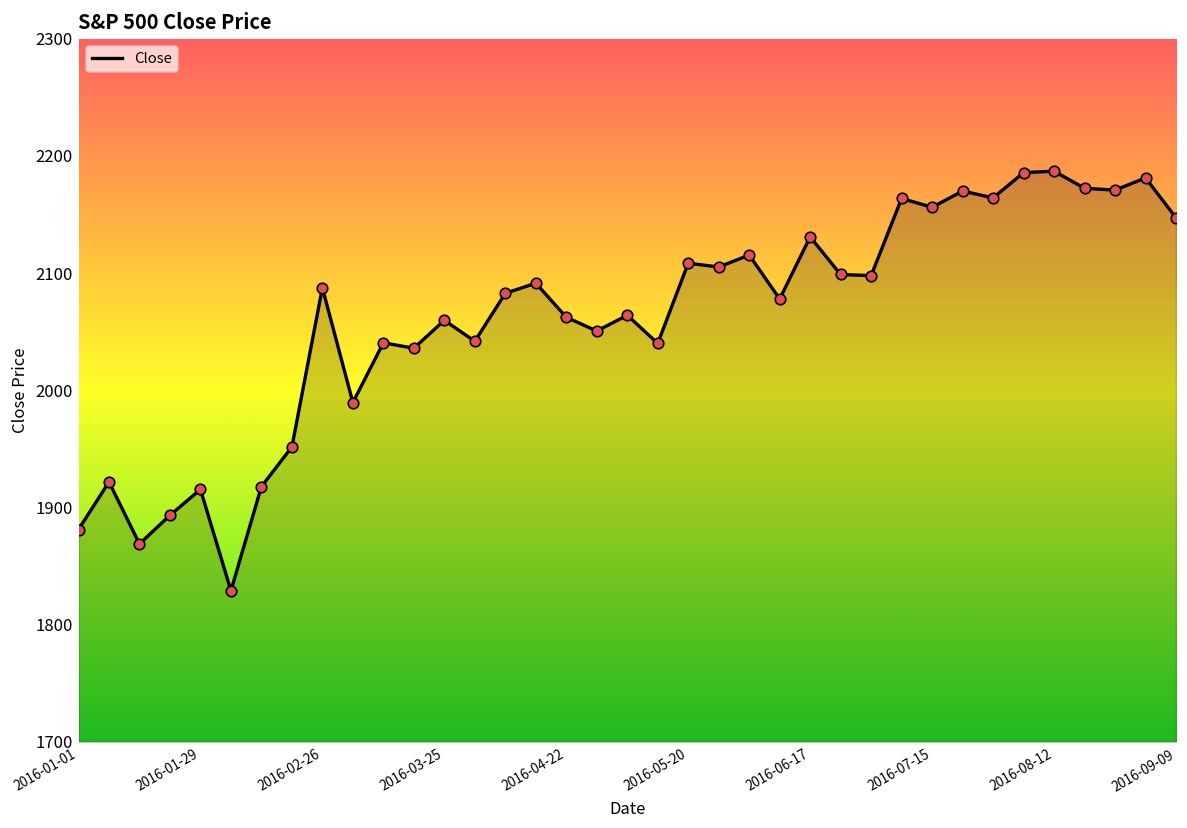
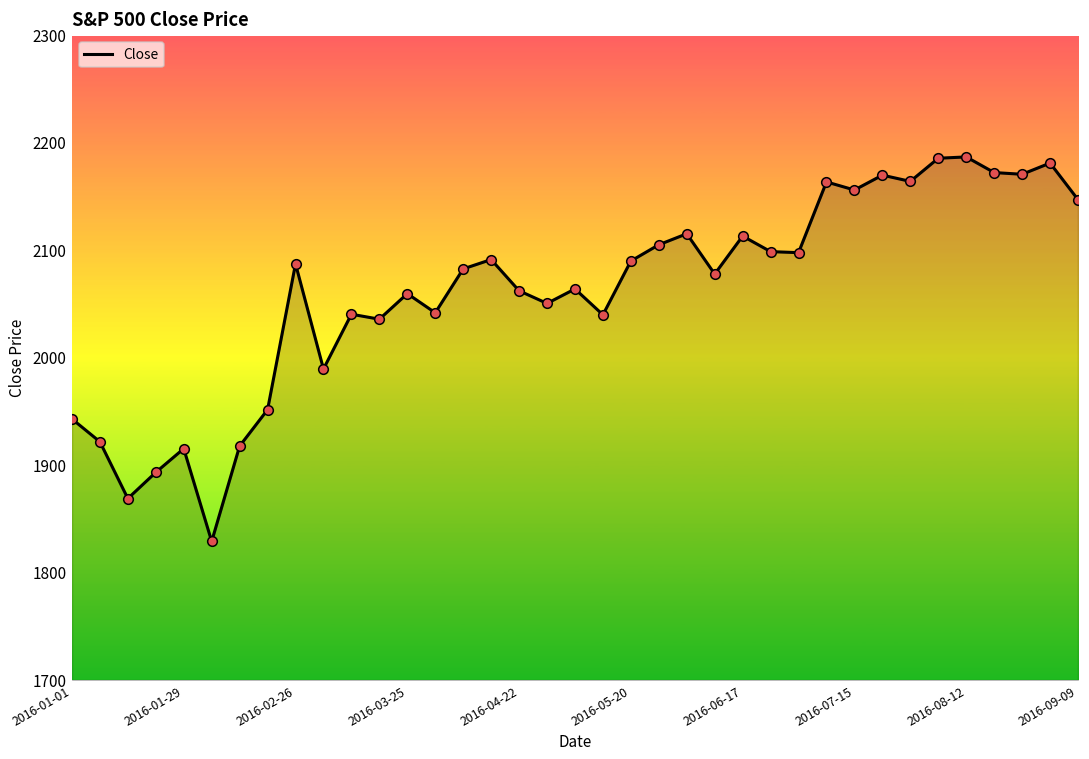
  {
-   "2016-01-01": 1880,
+   "2016-01-01": 1940,
    "2016-01-29": 1920,
    "2016-02-26": 2090,
    "2016-03-25": 2060,
    "2016-04-22": 2060,
-   "2016-05-20": 2110,
-   "2016-06-17": 2130,
+   "2016-05-20": 2090,
+   "2016-06-17": 2110,
    "2016-07-15": 2160,
    "2016-08-12": 2190,
    "2016-09-09": 2150
  }
